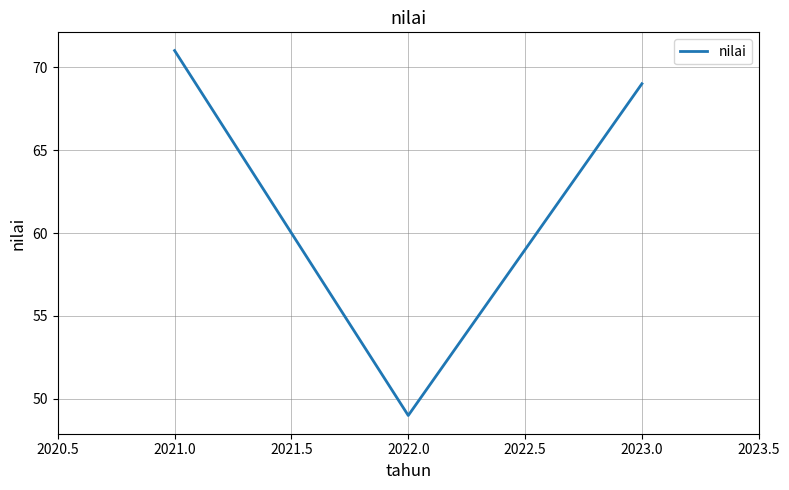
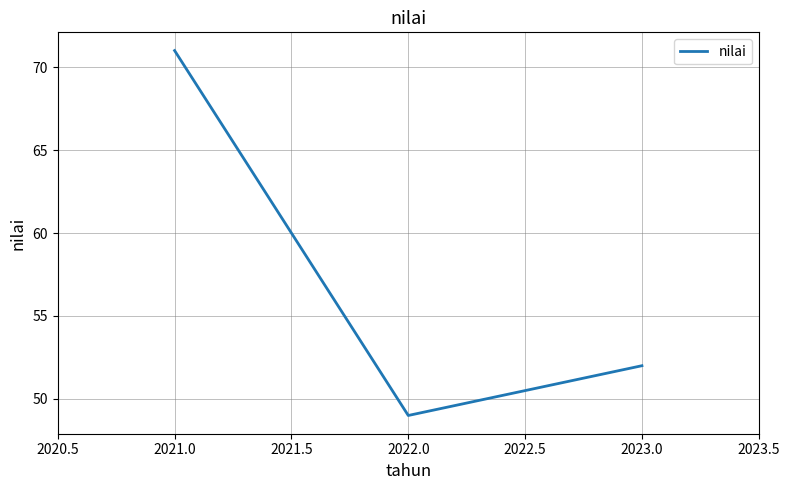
  {
    "2021.0": 71,
    "2022.0": 49,
-   "2023.0": 69
+   "2023.0": 52
  }
